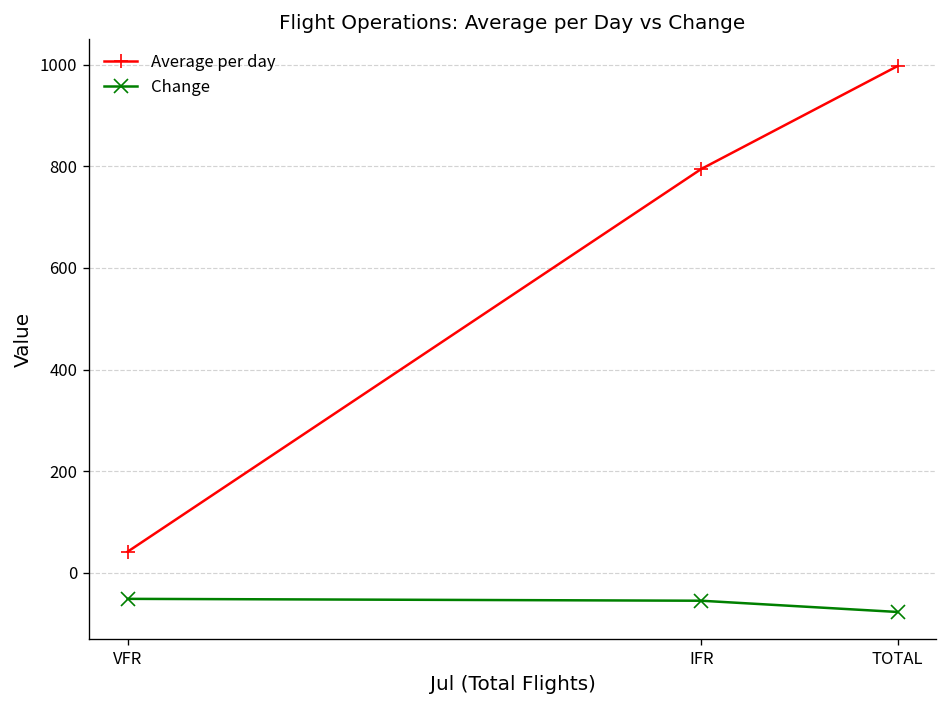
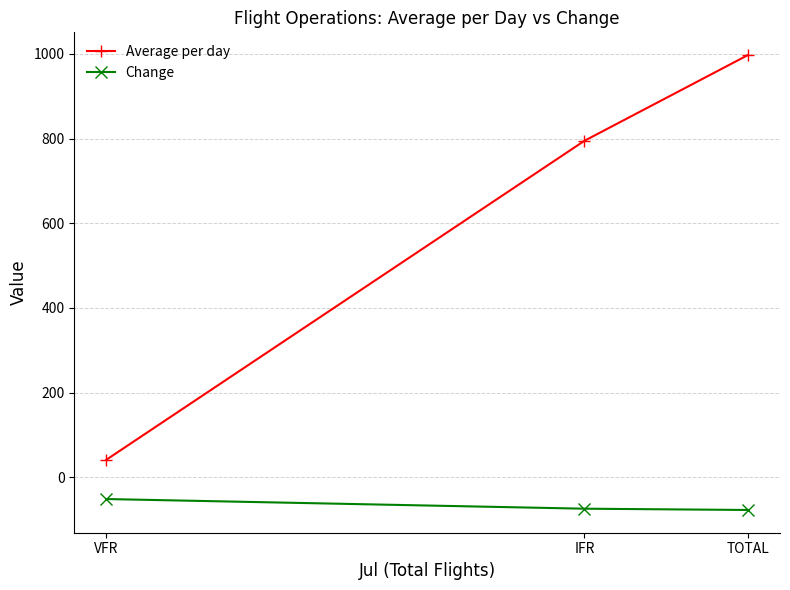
  {
    "Average per day": {
      "VFR": 40,
      "IFR": 790,
      "TOTAL": 1000
    },
    "Change": {
      "VFR": -50,
-     "IFR": -60,
+     "IFR": -70,
      "TOTAL": -80
    }
  }
